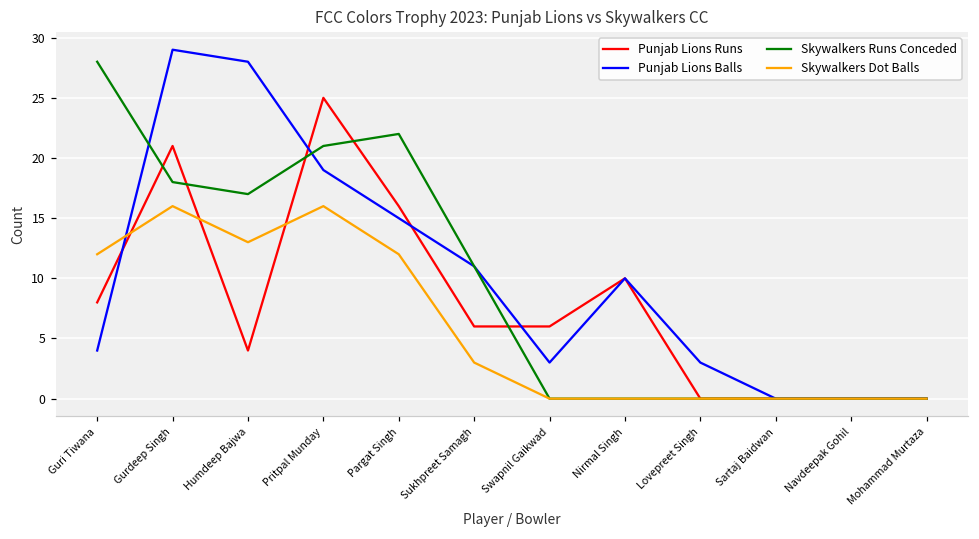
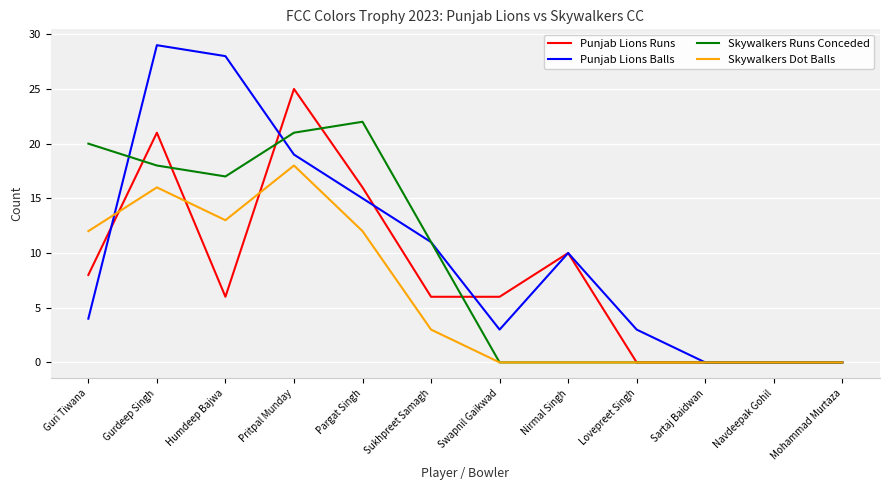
  {
    "Punjab Lions Runs": {
      "Guri Tiwana": 8,
      "Gurdeep Singh": 21,
-     "Humdeep Bajwa": 4,
+     "Humdeep Bajwa": 6,
      "Pritpal Munday": 25,
      "Pargat Singh": 16,
      "Sukhpreet Samagh": 6,
      "Swapnil Gaikwad": 6
    },
    "Punjab Lions Balls": {
      "Guri Tiwana": 4,
      "Gurdeep Singh": 29,
      "Humdeep Bajwa": 28,
      "Pritpal Munday": 19,
      "Pargat Singh": 15,
      "Swapnil Gaikwad": 3,
      "Lovepreet Singh": 3
    },
    "Skywalkers Runs Conceded": {
-     "Guri Tiwana": 28,
+     "Guri Tiwana": 20,
      "Gurdeep Singh": 18,
      "Humdeep Bajwa": 17,
      "Pritpal Munday": 21,
      "Pargat Singh": 22
    },
    "Skywalkers Dot Balls": {
      "Guri Tiwana": 12,
      "Gurdeep Singh": 16,
      "Humdeep Bajwa": 13,
-     "Pritpal Munday": 16,
+     "Pritpal Munday": 18,
      "Pargat Singh": 12,
      "Sukhpreet Samagh": 3
    }
  }
